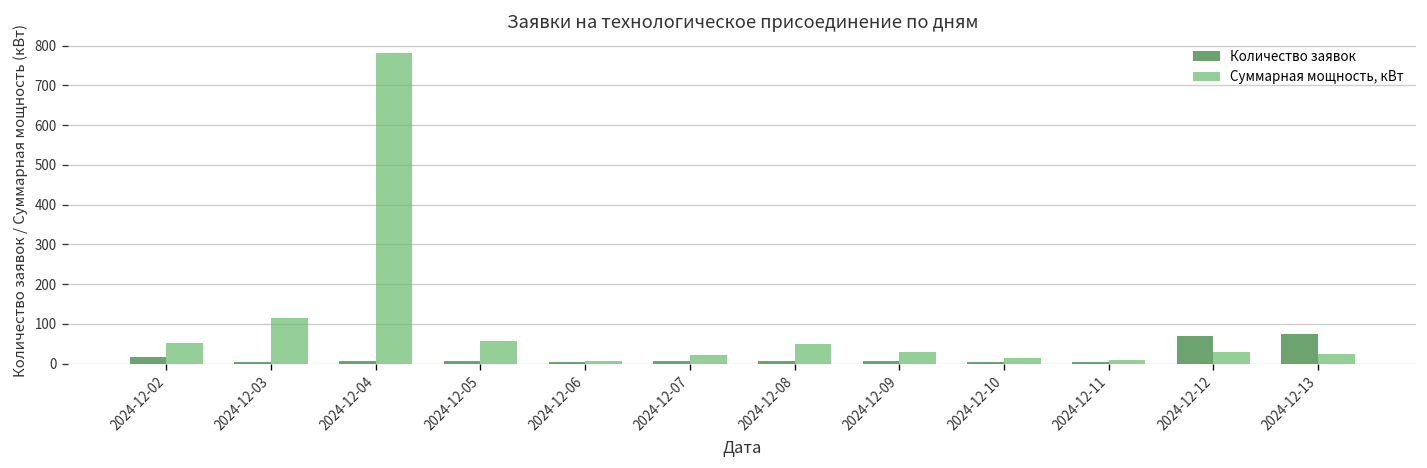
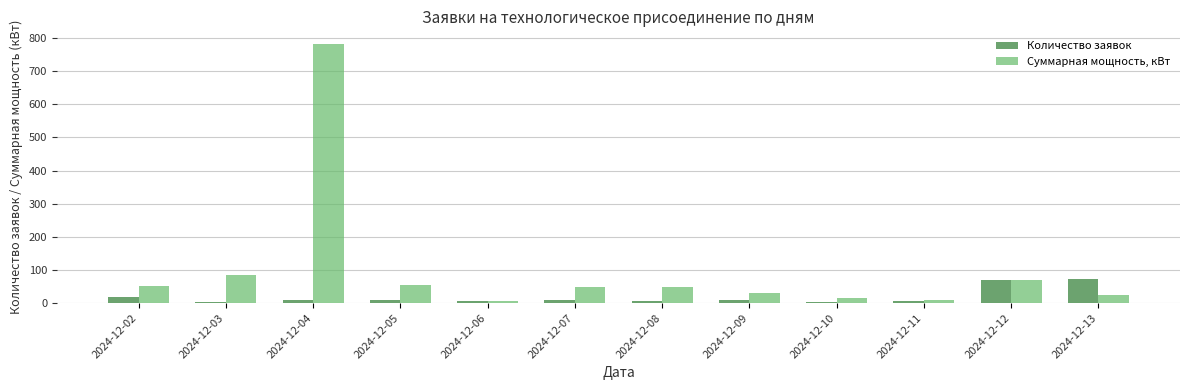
  {
    "Количество заявок": {
      "2024-12-02": 20,
      "2024-12-04": 10,
      "2024-12-05": 10,
      "2024-12-07": 10,
      "2024-12-09": 10,
      "2024-12-12": 70,
      "2024-12-13": 70
    },
    "Суммарная мощность, кВт": {
      "2024-12-02": 50,
-     "2024-12-03": 120,
+     "2024-12-03": 90,
      "2024-12-04": 780,
      "2024-12-05": 60,
-     "2024-12-07": 20,
+     "2024-12-07": 50,
      "2024-12-08": 50,
      "2024-12-09": 30,
      "2024-12-10": 20,
      "2024-12-11": 10,
-     "2024-12-12": 30,
+     "2024-12-12": 70,
      "2024-12-13": 20
    }
  }
